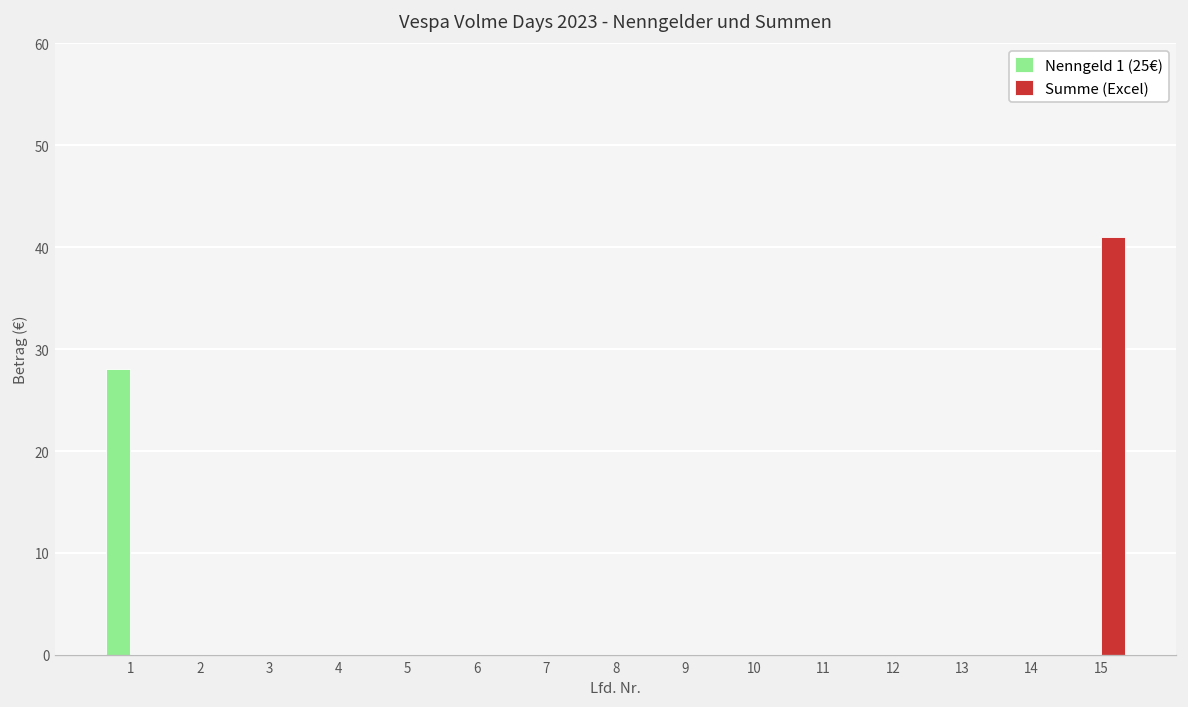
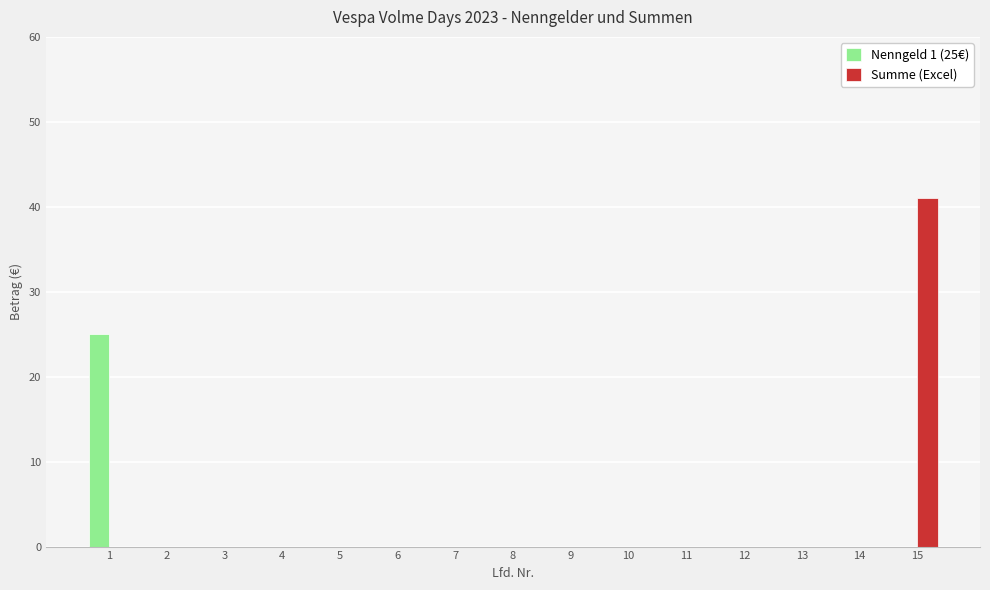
  {
    "Nenngeld 1 (25€)": {
-     "1": 28,
+     "1": 25,
      "2": 0,
      "3": 0,
      "4": 0,
      "5": 0,
      "6": 0,
      "7": 0,
      "8": 0,
      "9": 0,
      "10": 0,
      "11": 0,
      "12": 0,
      "13": 0,
      "14": 0,
      "15": 0
    },
    "Summe (Excel)": {
      "1": 0,
      "2": 0,
      "3": 0,
      "4": 0,
      "5": 0,
      "6": 0,
      "7": 0,
      "8": 0,
      "9": 0,
      "10": 0,
      "11": 0,
      "12": 0,
      "13": 0,
      "14": 0,
      "15": 41
    }
  }
